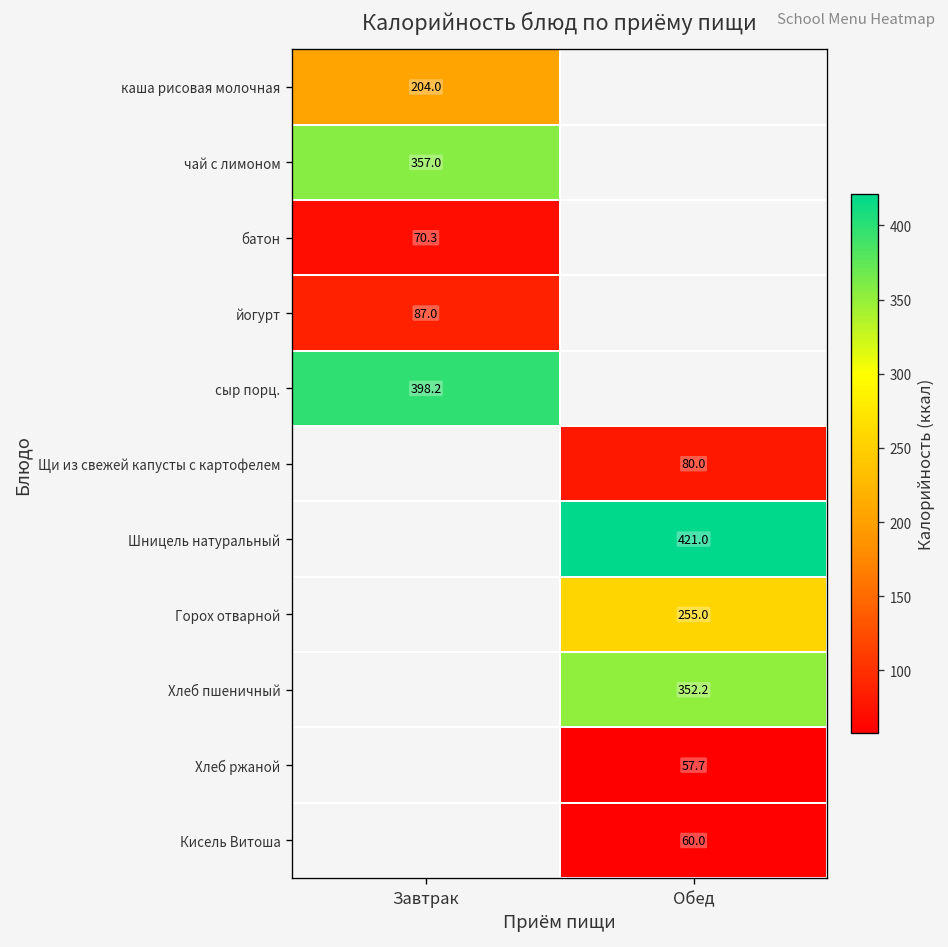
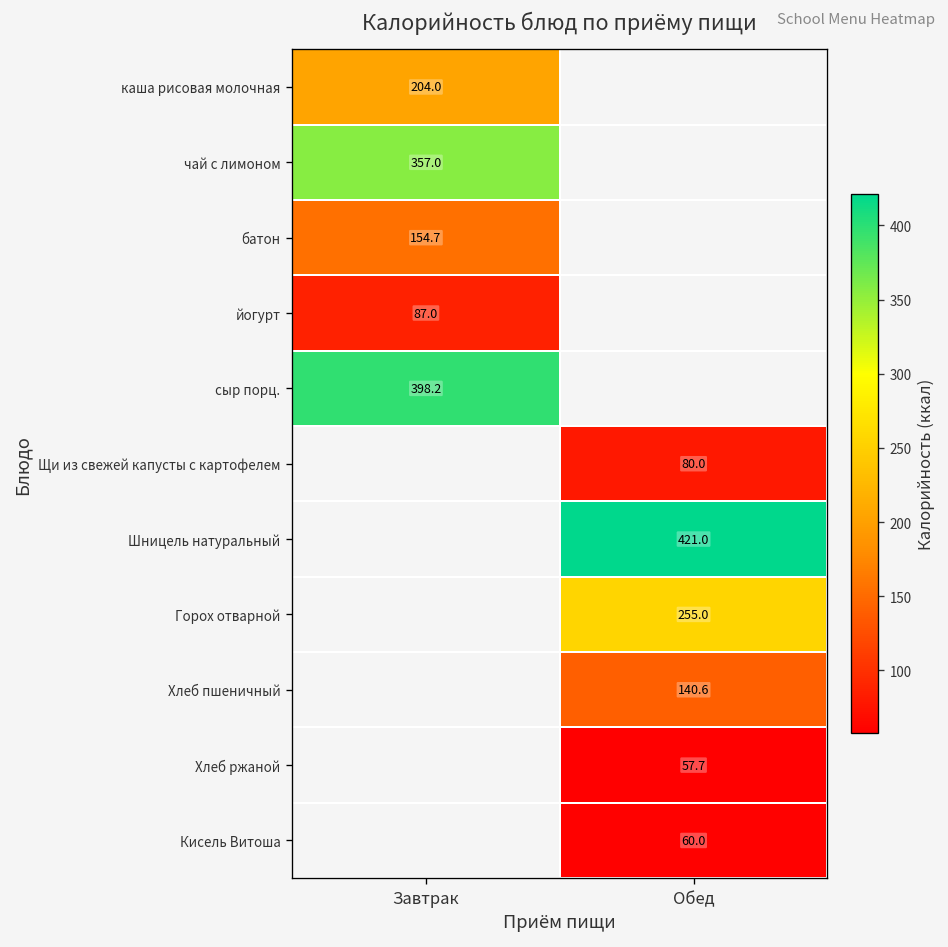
  {
    "батон": {
-     "Завтрак": 70.3
+     "Завтрак": 154.7
    },
    "Хлеб пшеничный": {
-     "Обед": 352.2
+     "Обед": 140.6
    }
  }
